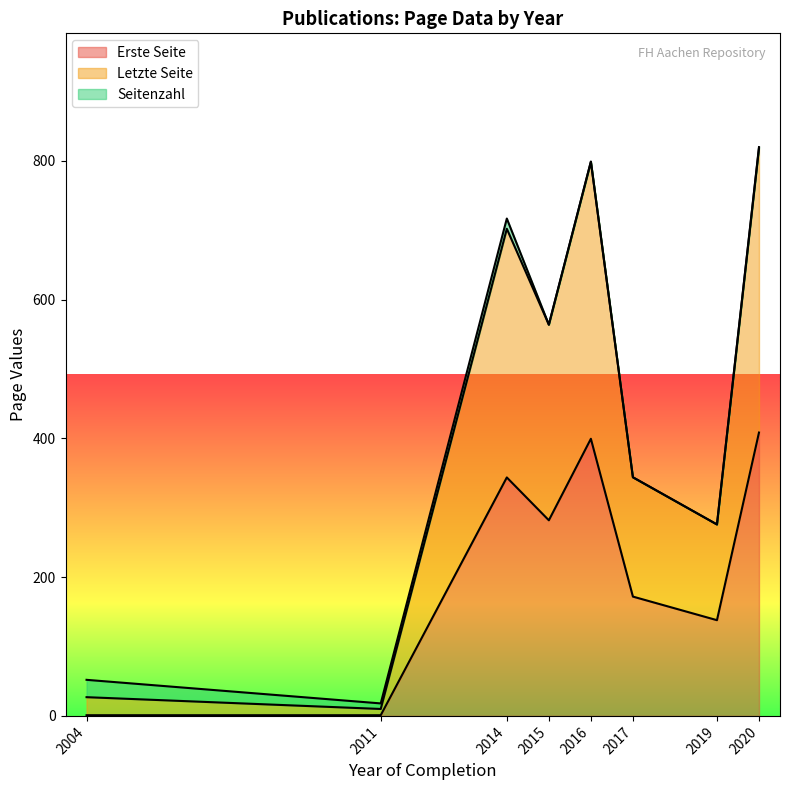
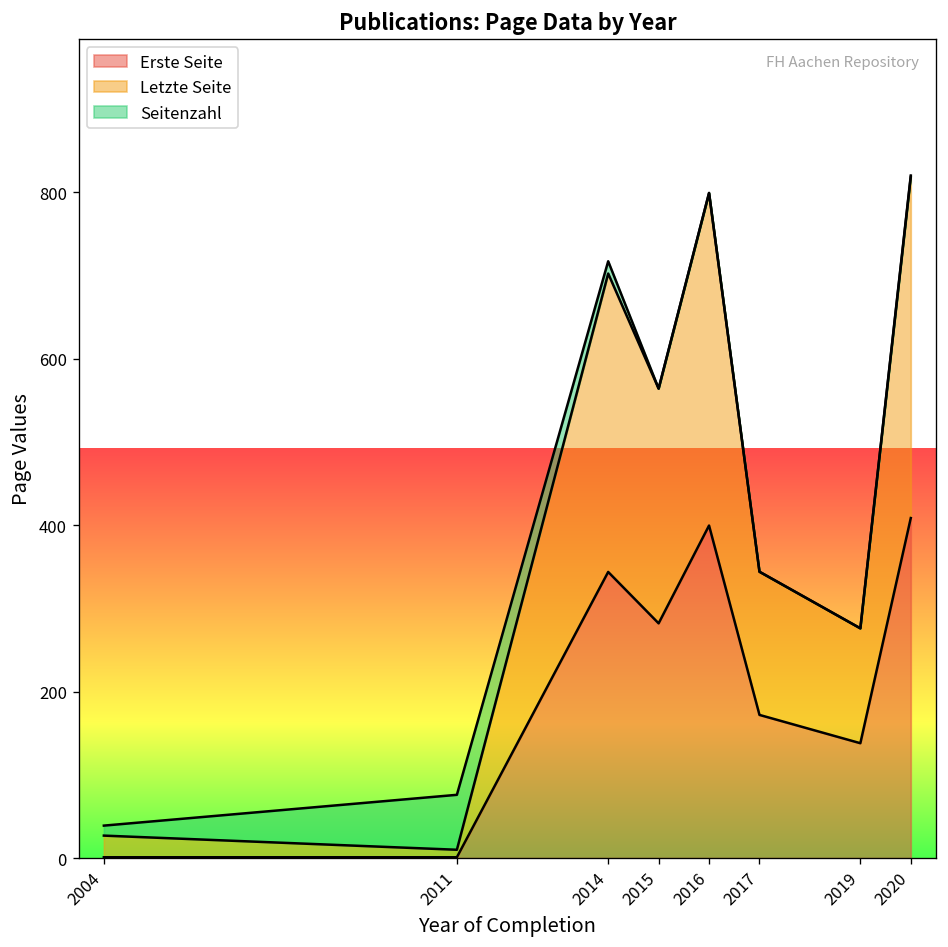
  {
    "Erste Seite": {
      "2004": 0,
      "2011": 0,
      "2014": 340,
      "2015": 280,
      "2016": 400,
      "2017": 170,
      "2019": 140,
      "2020": 410
    },
    "Letzte Seite": {
      "2004": 30,
      "2011": 10,
      "2014": 360
    },
    "Seitenzahl": {
-     "2004": 30,
-     "2011": 10,
+     "2004": 10,
+     "2011": 70,
      "2014": 10
    }
  }
